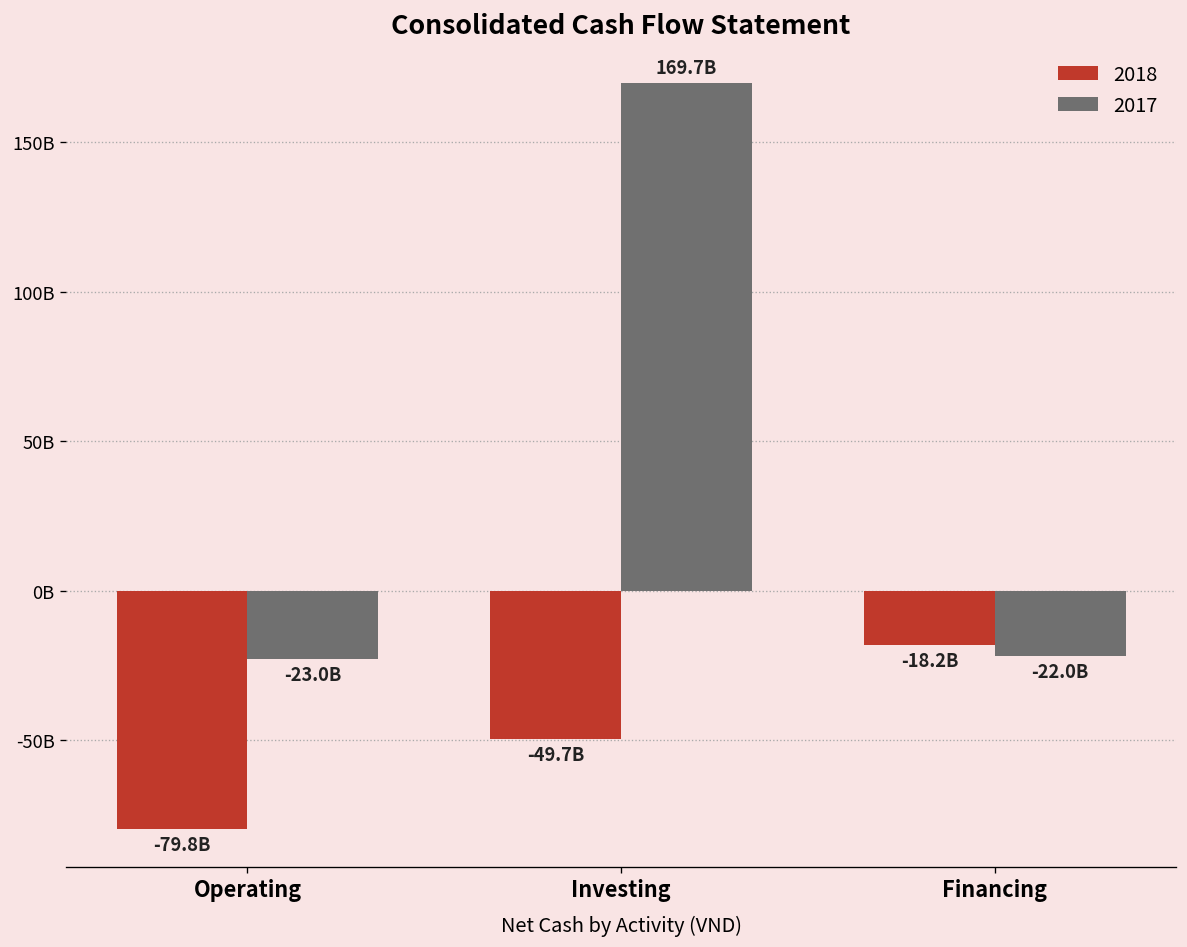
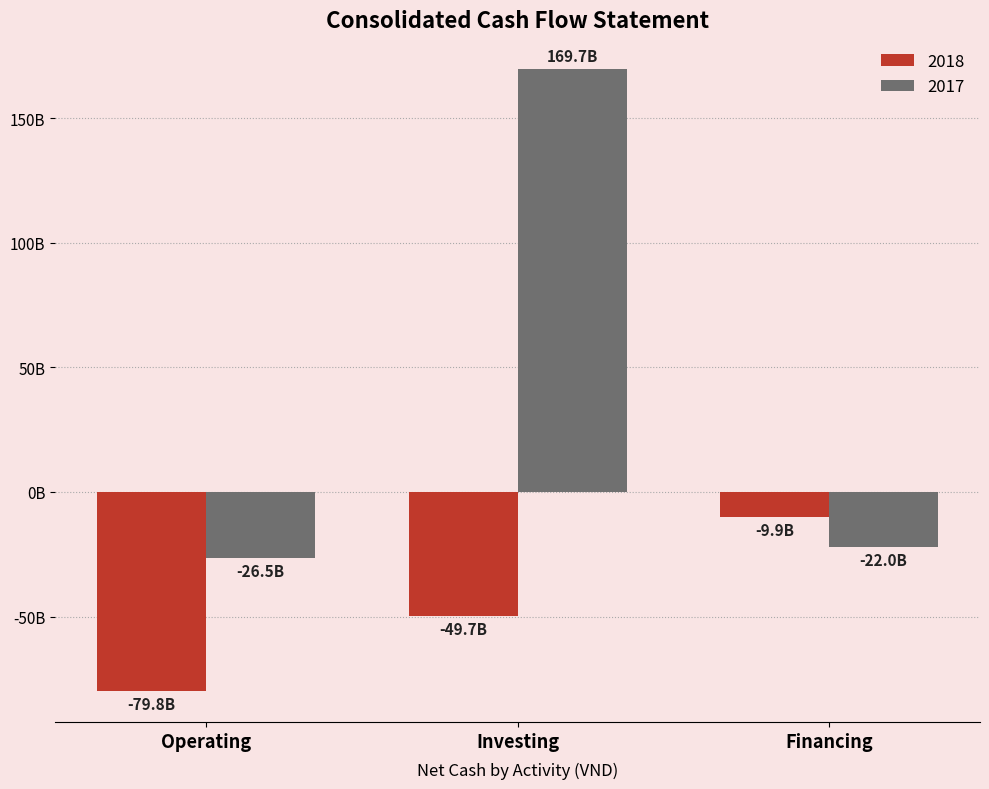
  {
    "2018": {
      "Operating": "-79.8B",
      "Investing": "-49.7B",
-     "Financing": "-18.2B"
+     "Financing": "-9.9B"
    },
    "2017": {
-     "Operating": "-23.0B",
+     "Operating": "-26.5B",
      "Investing": "169.7B",
      "Financing": "-22.0B"
    }
  }
